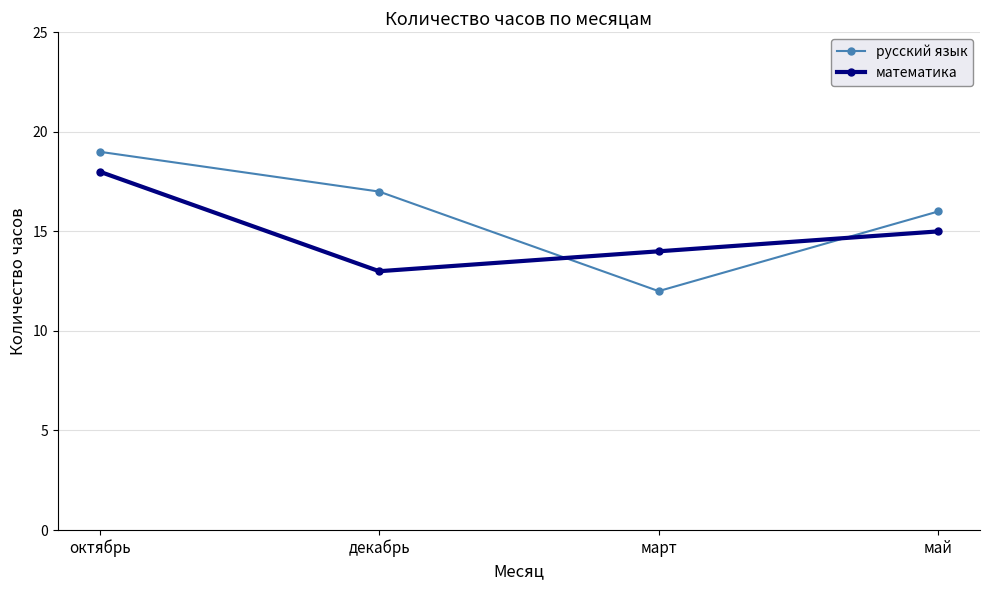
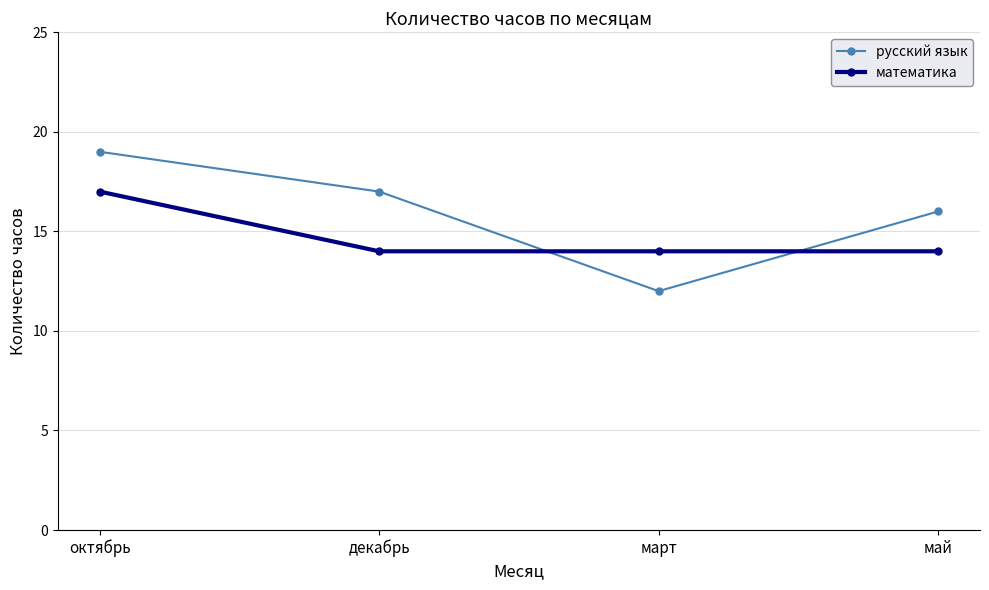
  {
    "русский язык": {
      "октябрь": 19,
      "декабрь": 17,
      "март": 12,
      "май": 16
    },
    "математика": {
-     "октябрь": 18,
-     "декабрь": 13,
+     "октябрь": 17,
+     "декабрь": 14,
      "март": 14,
-     "май": 15
+     "май": 14
    }
  }
